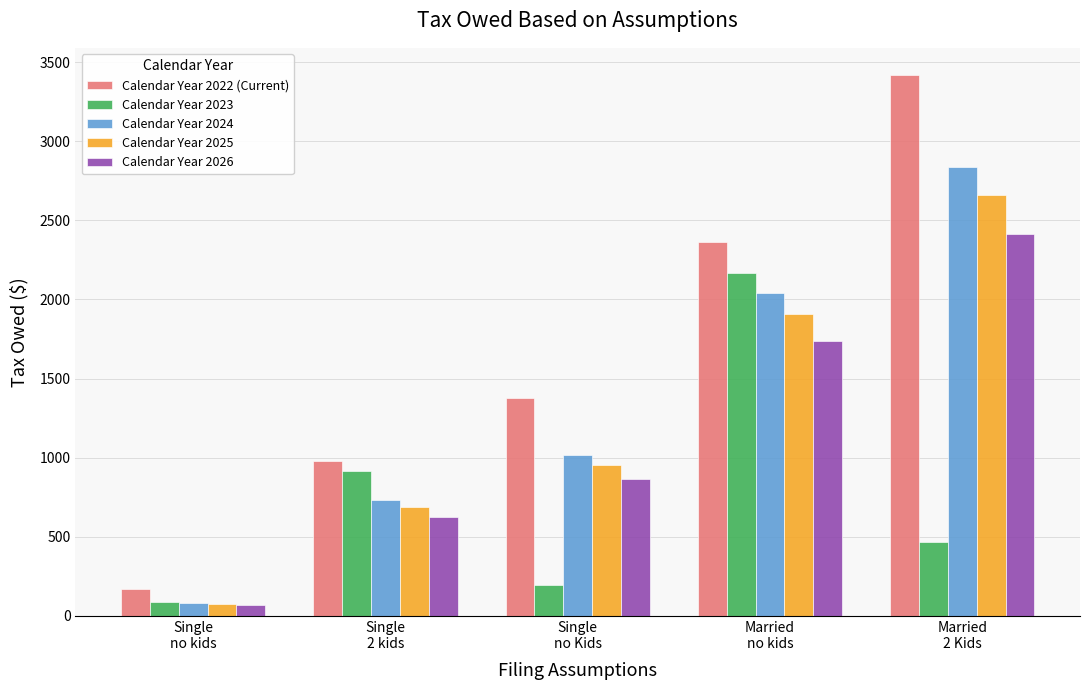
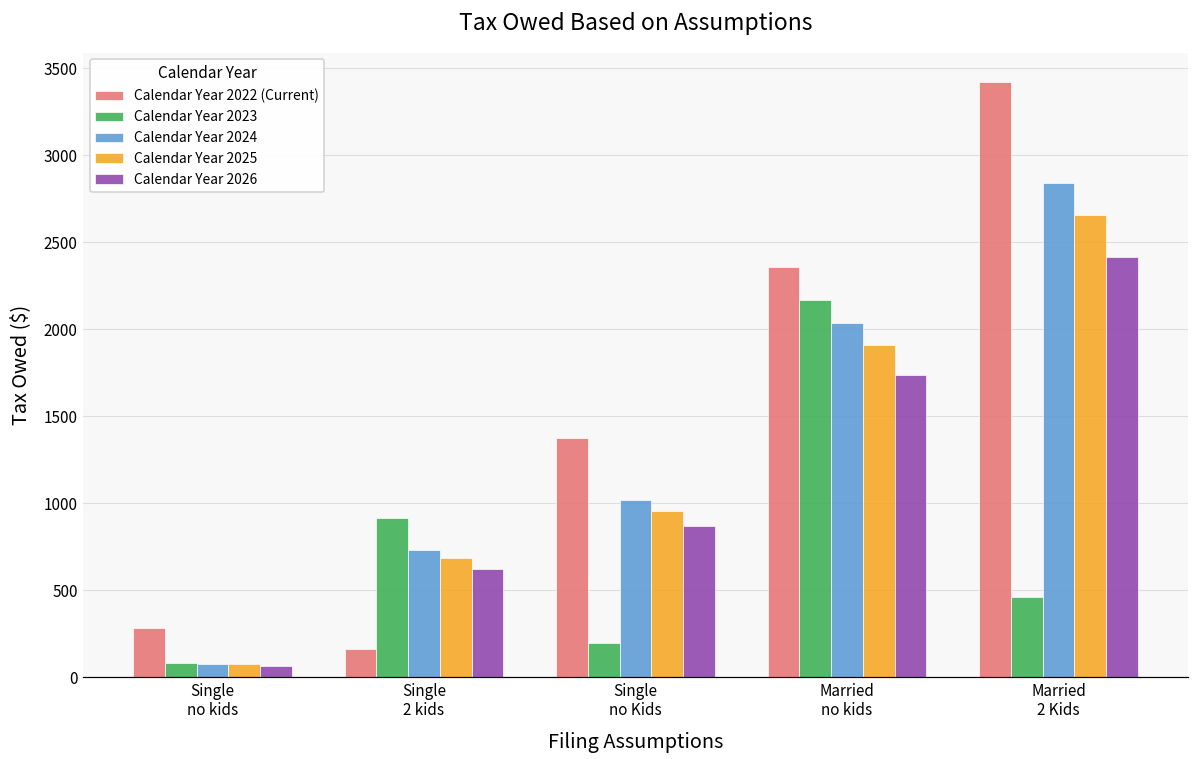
  {
    "Calendar Year 2022 (Current)": {
-     "Single no kids": 170,
-     "Single 2 kids": 980,
+     "Single no kids": 290,
+     "Single 2 kids": 160,
      "Single no Kids": 1380,
      "Married no kids": 2360,
      "Married 2 Kids": 3420
    },
    "Calendar Year 2023": {
      "Single no kids": 90,
      "Single 2 kids": 920,
      "Single no Kids": 200,
      "Married no kids": 2170,
      "Married 2 Kids": 460
    },
    "Calendar Year 2024": {
      "Single no kids": 80,
      "Single 2 kids": 730,
      "Single no Kids": 1020,
      "Married no kids": 2040,
      "Married 2 Kids": 2840
    },
    "Calendar Year 2025": {
      "Single no kids": 70,
      "Single 2 kids": 690,
      "Single no Kids": 950,
      "Married no kids": 1910,
      "Married 2 Kids": 2660
    },
    "Calendar Year 2026": {
      "Single no kids": 70,
      "Single 2 kids": 620,
      "Single no Kids": 870,
      "Married no kids": 1740,
      "Married 2 Kids": 2420
    }
  }
